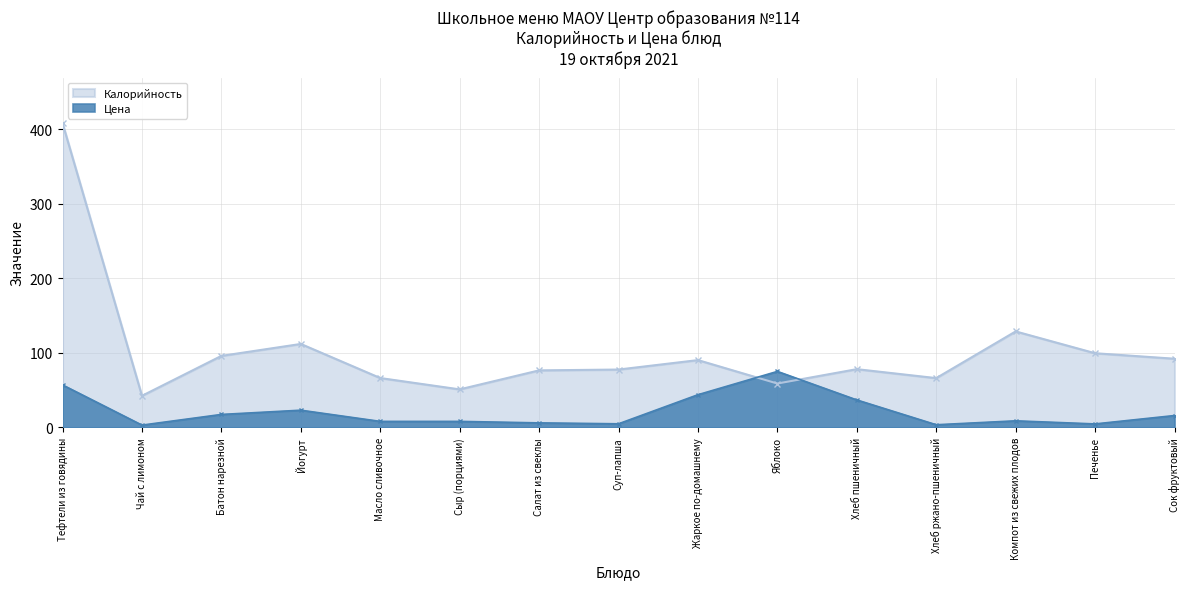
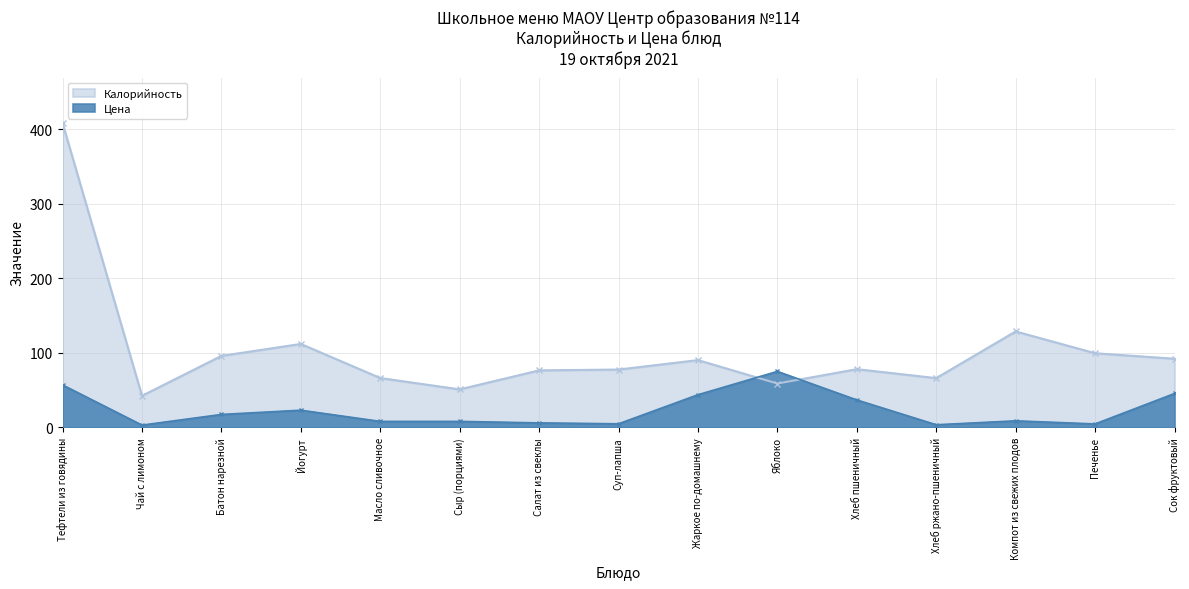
  {
    "Калорийность": {
      "Тефтели из говядины": 410,
      "Чай с лимоном": 40,
      "Батон нарезной": 100,
      "Йогурт": 110,
      "Масло сливочное": 70,
      "Сыр (порциями)": 50,
      "Салат из свеклы": 80,
      "Суп-лапша": 80,
      "Жаркое по-домашнему": 90,
      "Яблоко": 60,
      "Хлеб пшеничный": 80,
      "Хлеб ржано-пшеничный": 70,
      "Компот из свежих плодов": 130,
      "Печенье": 100,
      "Сок фруктовый": 90
    },
    "Цена": {
      "Тефтели из говядины": 60,
      "Чай с лимоном": 0,
      "Батон нарезной": 20,
      "Йогурт": 20,
      "Масло сливочное": 10,
      "Сыр (порциями)": 10,
      "Салат из свеклы": 10,
      "Суп-лапша": 0,
      "Жаркое по-домашнему": 40,
      "Яблоко": 80,
      "Хлеб пшеничный": 40,
      "Хлеб ржано-пшеничный": 0,
      "Компот из свежих плодов": 10,
      "Печенье": 0,
-     "Сок фруктовый": 20
+     "Сок фруктовый": 50
    }
  }
